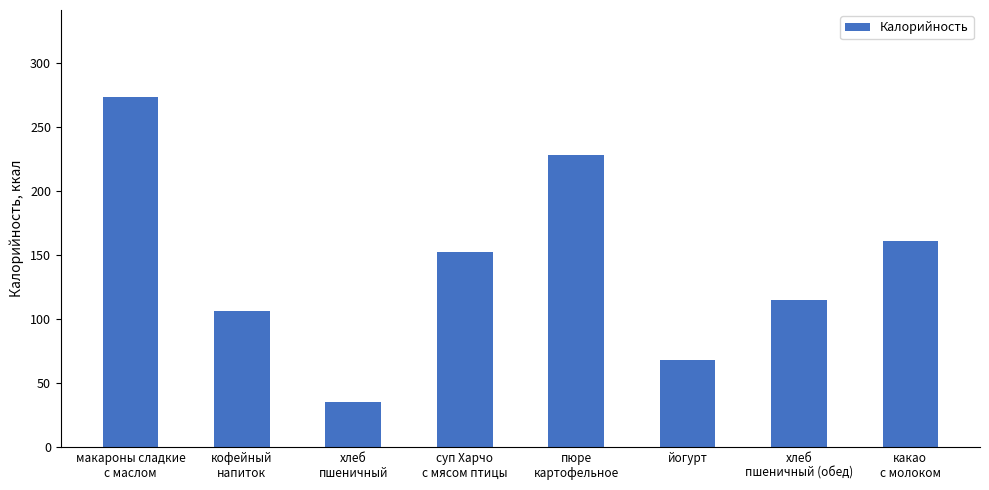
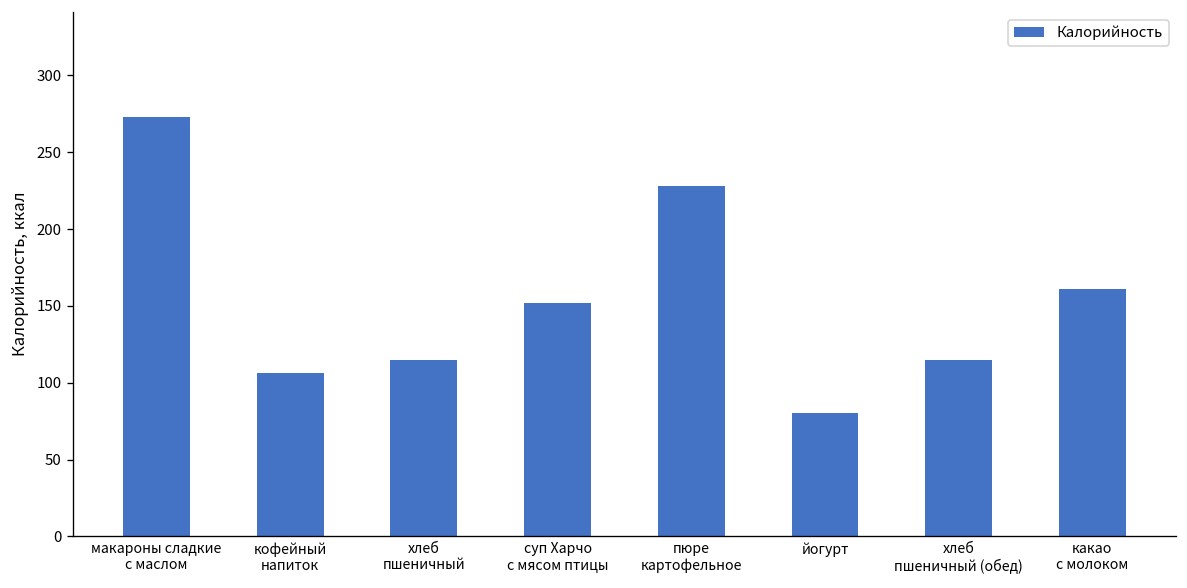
  {
    "макароны сладкие с маслом": 273,
    "кофейный напиток": 106,
-   "хлеб пшеничный": 35,
+   "хлеб пшеничный": 115,
    "суп Харчо с мясом птицы": 152,
    "пюре картофельное": 228,
-   "йогурт": 68,
+   "йогурт": 80,
    "хлеб пшеничный (обед)": 115,
    "какао с молоком": 161
  }
